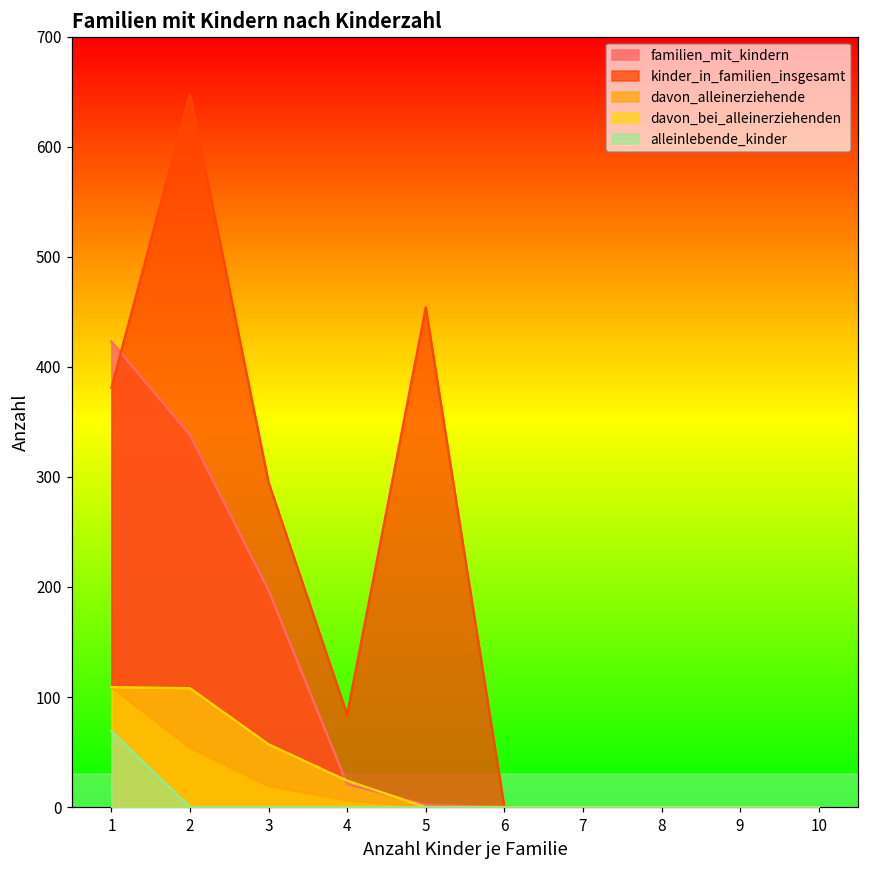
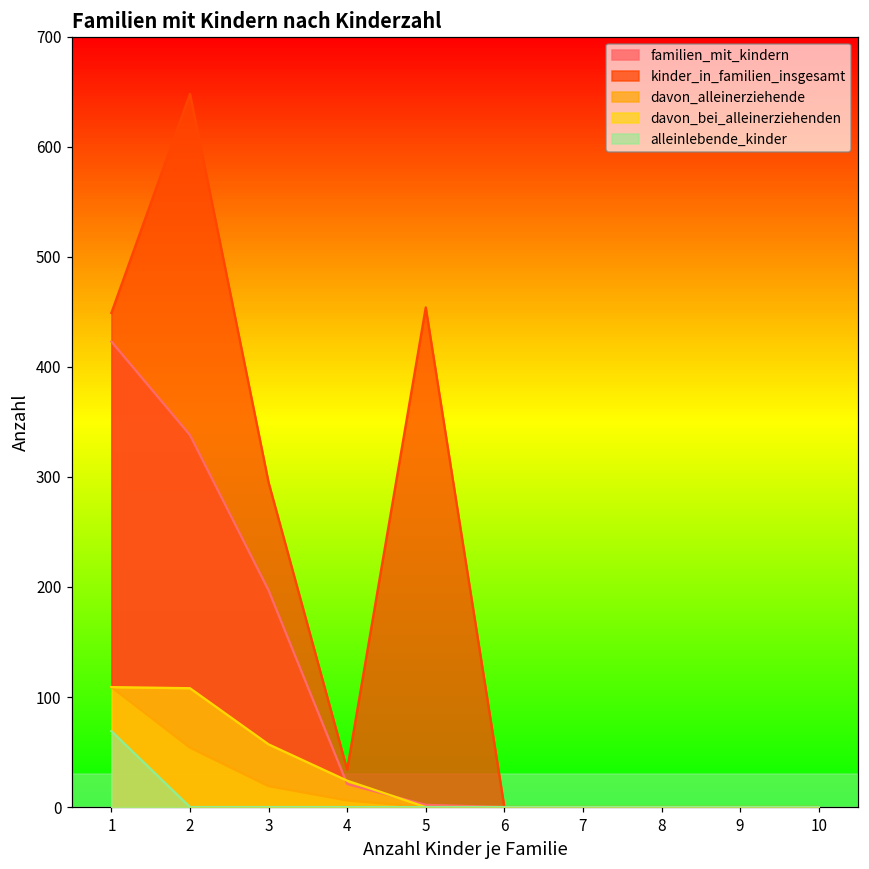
  {
    "familien_mit_kindern": {
      "1": 423,
      "2": 338,
      "3": 197
    },
    "kinder_in_familien_insgesamt": {
-     "1": 381,
+     "1": 449,
      "2": 648,
      "3": 295,
-     "4": 84,
+     "4": 34,
      "5": 454
    },
    "alleinlebende_kinder": {
      "1": 69
    }
  }
